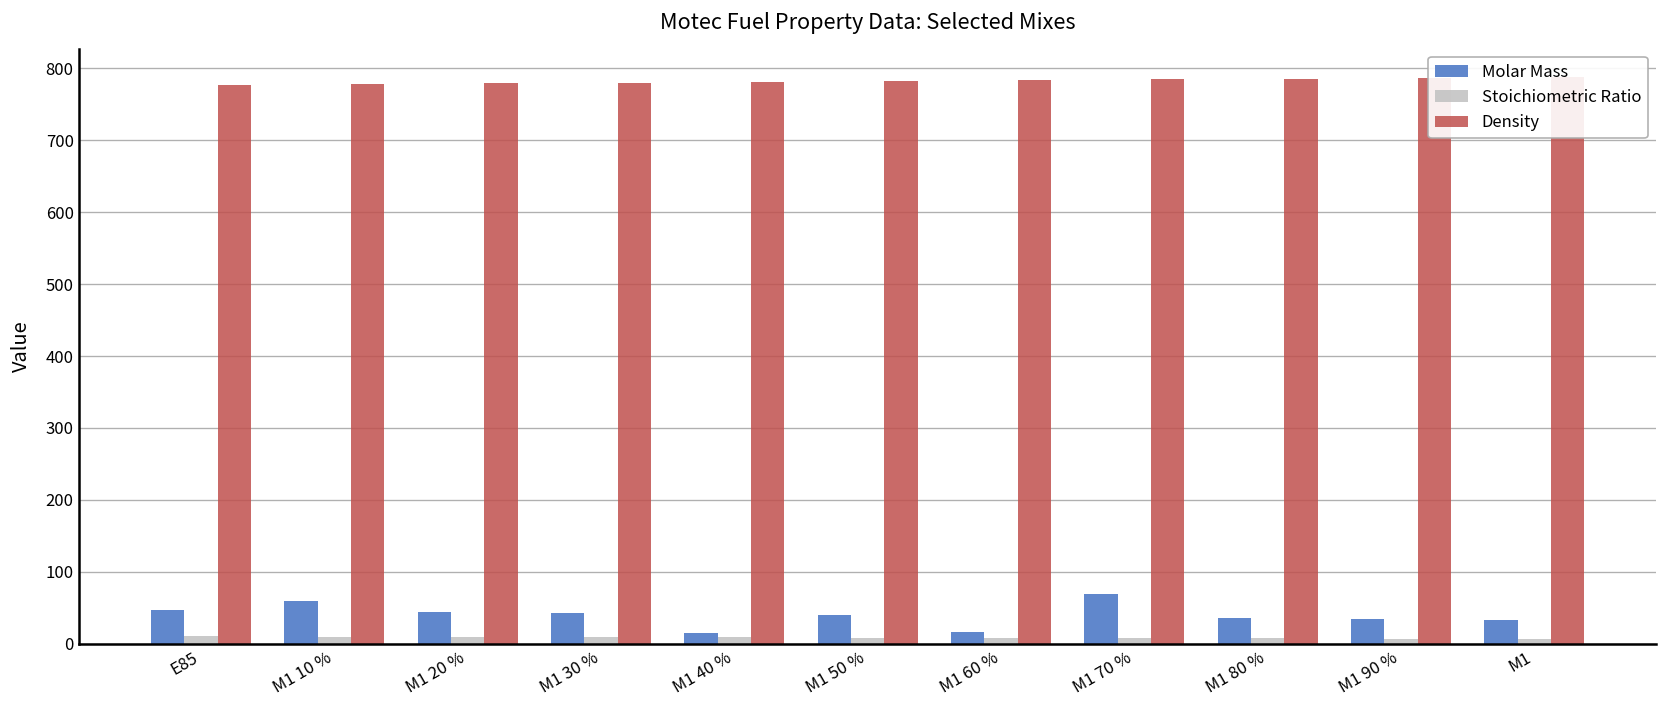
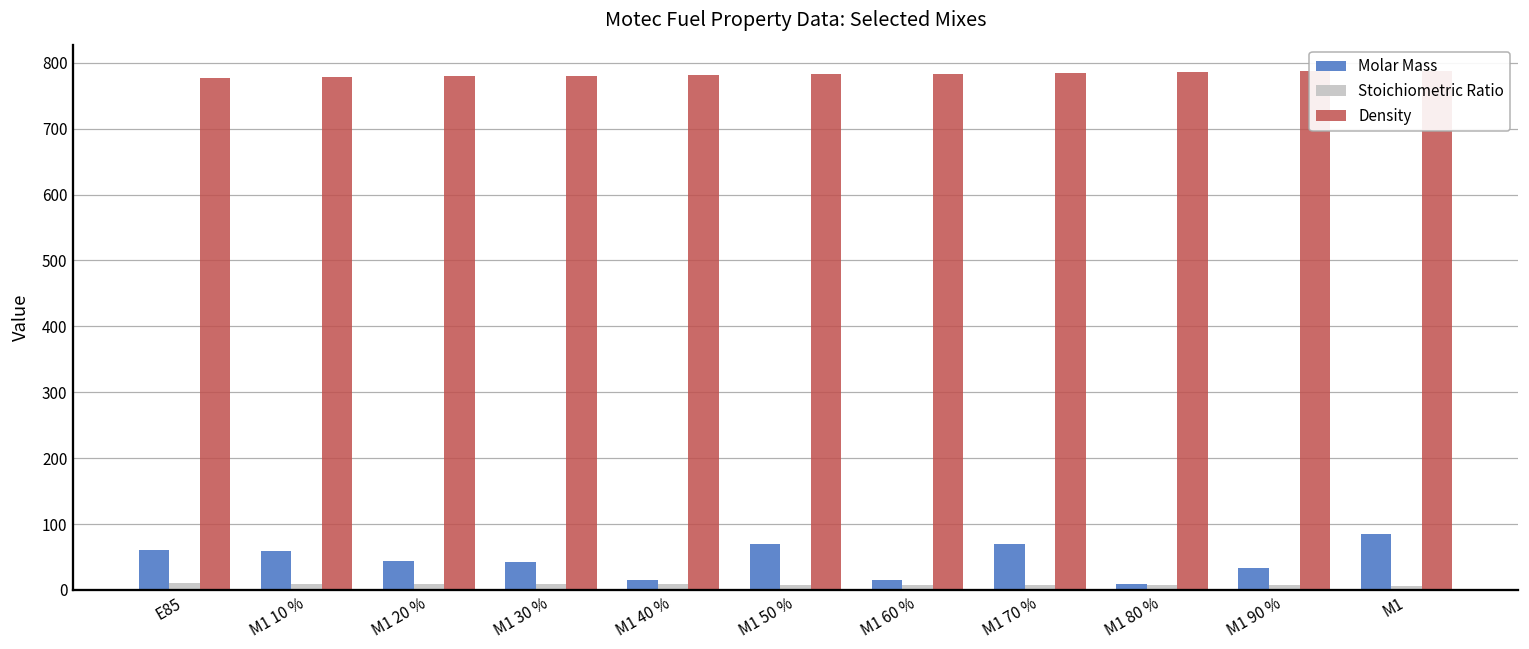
  {
    "Molar Mass": {
-     "E85": 50,
+     "E85": 60,
      "M1 10 %": 60,
      "M1 20 %": 40,
      "M1 30 %": 40,
      "M1 40 %": 10,
-     "M1 50 %": 40,
+     "M1 50 %": 70,
      "M1 60 %": 20,
      "M1 70 %": 70,
-     "M1 80 %": 30,
+     "M1 80 %": 10,
      "M1 90 %": 30,
-     "M1": 30
+     "M1": 90
    },
    "Stoichiometric Ratio": {
      "E85": 10,
      "M1 10 %": 10,
      "M1 20 %": 10,
      "M1 30 %": 10,
      "M1 40 %": 10,
      "M1 50 %": 10,
      "M1 60 %": 10,
      "M1 70 %": 10,
      "M1 80 %": 10,
      "M1 90 %": 10,
      "M1": 10
    },
    "Density": {
      "E85": 780,
      "M1 10 %": 780,
      "M1 20 %": 780,
      "M1 30 %": 780,
      "M1 40 %": 780,
      "M1 50 %": 780,
      "M1 60 %": 780,
      "M1 70 %": 780,
      "M1 80 %": 790
    }
  }
